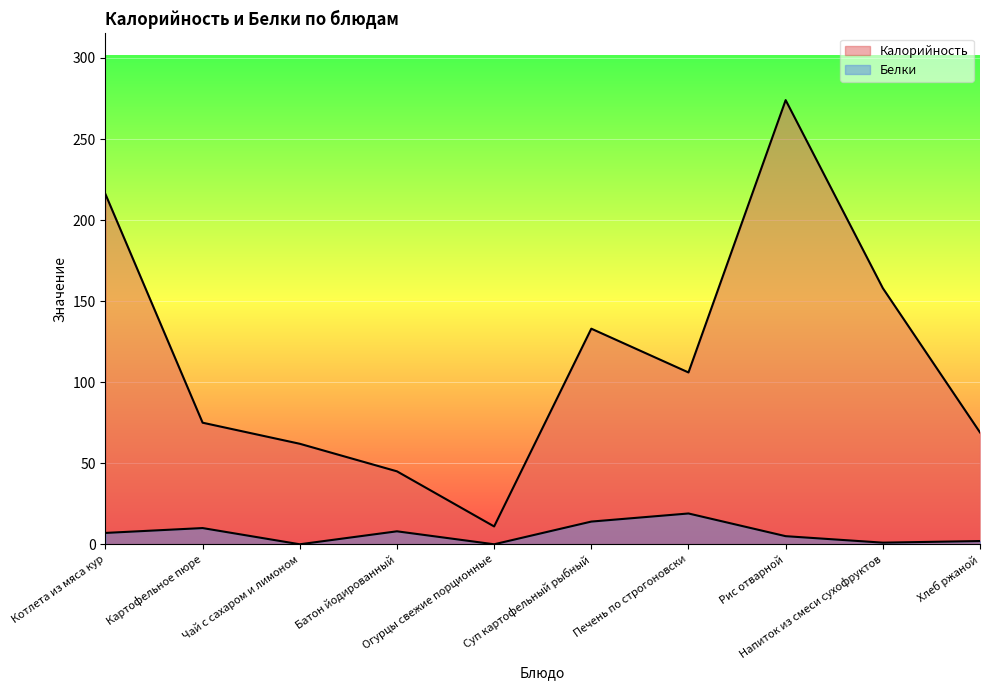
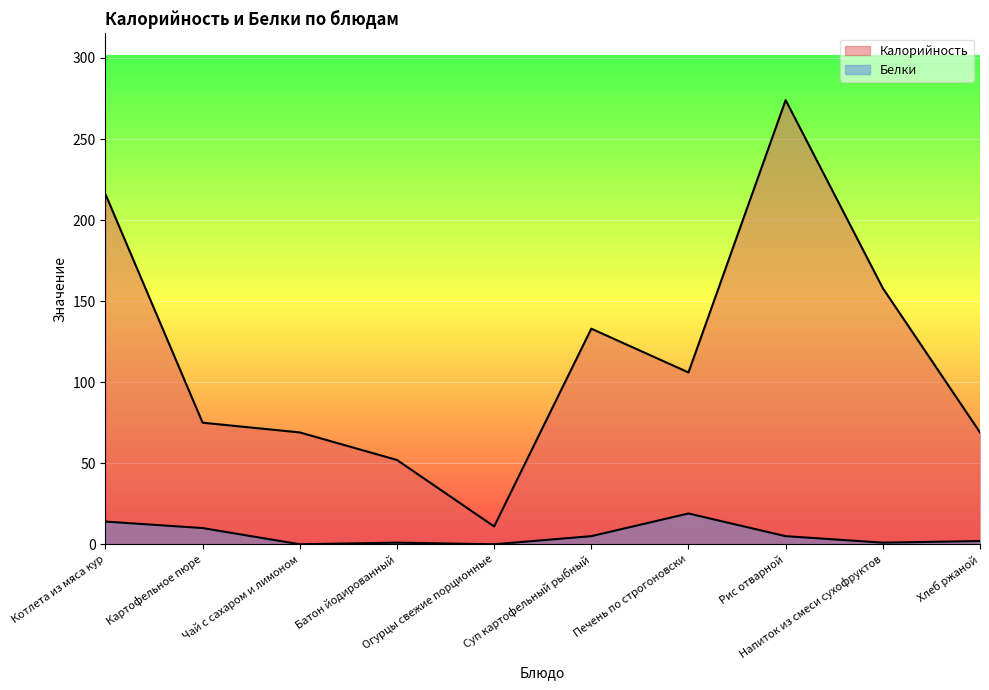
  {
    "Калорийность": {
      "Котлета из мяса кур": 216,
      "Картофельное пюре": 75,
-     "Чай с сахаром и лимоном": 62,
-     "Батон йодированный": 45,
+     "Чай с сахаром и лимоном": 69,
+     "Батон йодированный": 52,
      "Огурцы свежие порционные": 11,
      "Суп картофельный рыбный": 133,
      "Печень по строгоновски": 106,
      "Рис отварной": 274,
      "Напиток из смеси сухофруктов": 158,
      "Хлеб ржаной": 69
    },
    "Белки": {
-     "Котлета из мяса кур": 7,
+     "Котлета из мяса кур": 14,
      "Картофельное пюре": 10,
      "Чай с сахаром и лимоном": 0,
-     "Батон йодированный": 8,
+     "Батон йодированный": 1,
      "Огурцы свежие порционные": 0,
-     "Суп картофельный рыбный": 14,
+     "Суп картофельный рыбный": 5,
      "Печень по строгоновски": 19,
      "Рис отварной": 5,
      "Напиток из смеси сухофруктов": 1,
      "Хлеб ржаной": 2
    }
  }
